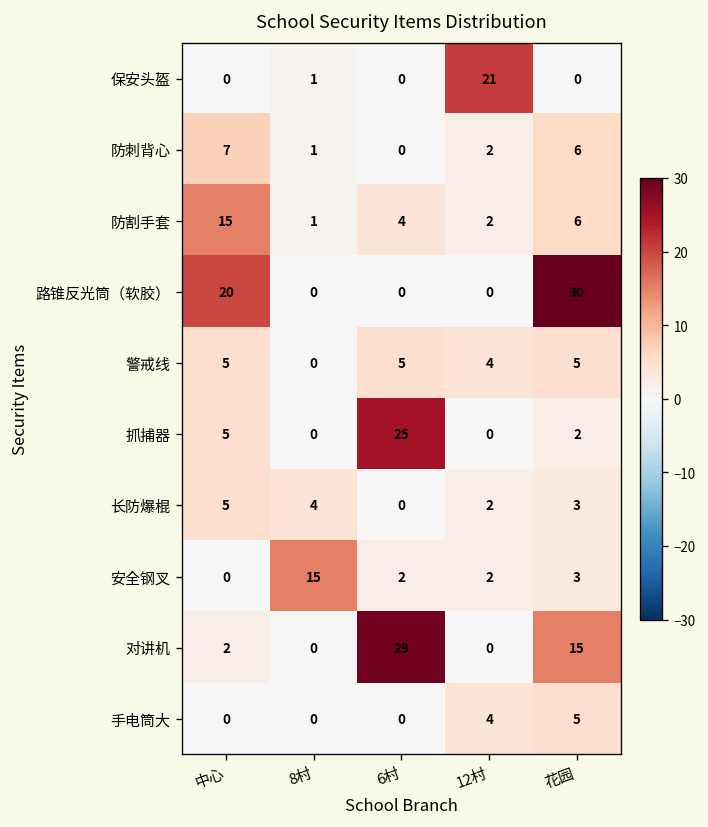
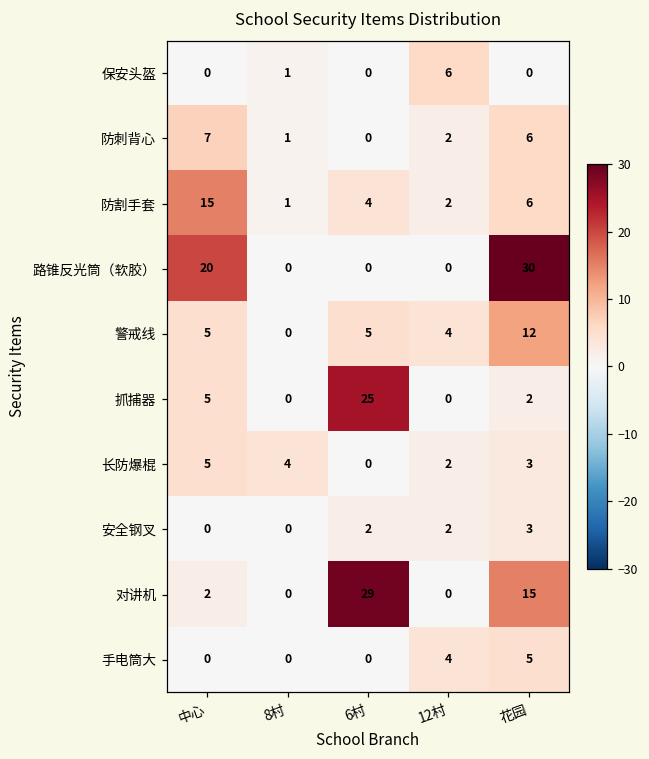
  {
    "保安头盔": {
      "中心": 0,
      "8村": 1,
      "6村": 0,
-     "12村": 21,
+     "12村": 6,
      "花园": 0
    },
    "防刺背心": {
      "中心": 7,
      "8村": 1,
      "6村": 0,
      "12村": 2,
      "花园": 6
    },
    "防割手套": {
      "中心": 15,
      "8村": 1,
      "6村": 4,
      "12村": 2,
      "花园": 6
    },
    "路锥反光筒（软胶）": {
      "中心": 20,
      "8村": 0,
      "6村": 0,
      "12村": 0,
      "花园": 30
    },
    "警戒线": {
      "中心": 5,
      "8村": 0,
      "6村": 5,
      "12村": 4,
-     "花园": 5
+     "花园": 12
    },
    "抓捕器": {
      "中心": 5,
      "8村": 0,
      "6村": 25,
      "12村": 0,
      "花园": 2
    },
    "长防爆棍": {
      "中心": 5,
      "8村": 4,
      "6村": 0,
      "12村": 2,
      "花园": 3
    },
    "安全钢叉": {
      "中心": 0,
-     "8村": 15,
+     "8村": 0,
      "6村": 2,
      "12村": 2,
      "花园": 3
    },
    "对讲机": {
      "中心": 2,
      "8村": 0,
      "6村": 29,
      "12村": 0,
      "花园": 15
    },
    "手电筒大": {
      "中心": 0,
      "8村": 0,
      "6村": 0,
      "12村": 4,
      "花园": 5
    }
  }
